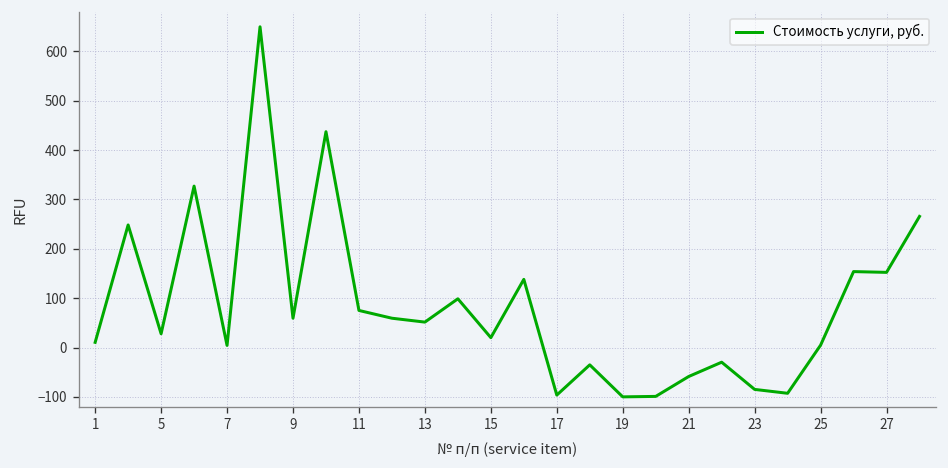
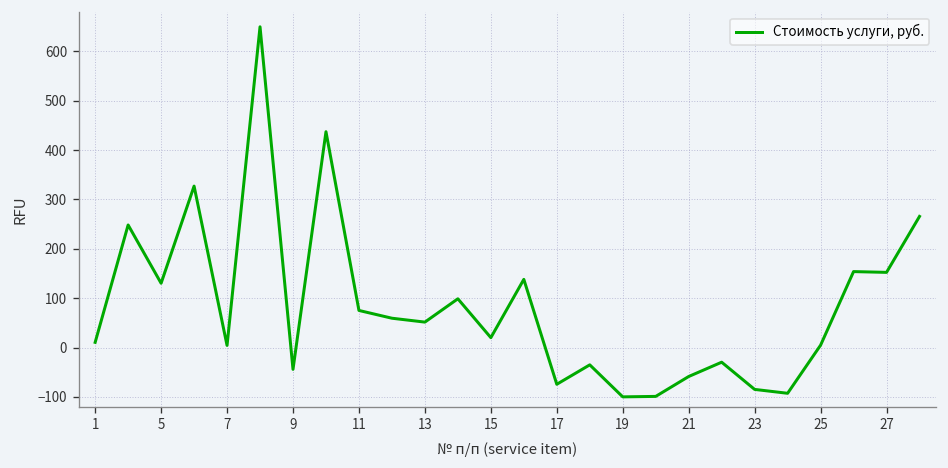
  {
    "1": 10,
-   "5": 30,
+   "5": 130,
    "7": 0,
-   "9": 60,
+   "9": -40,
    "11": 80,
    "13": 50,
    "15": 20,
-   "17": -100,
+   "17": -70,
    "19": -100,
    "21": -60,
    "23": -80,
    "25": 0,
    "27": 150
  }
